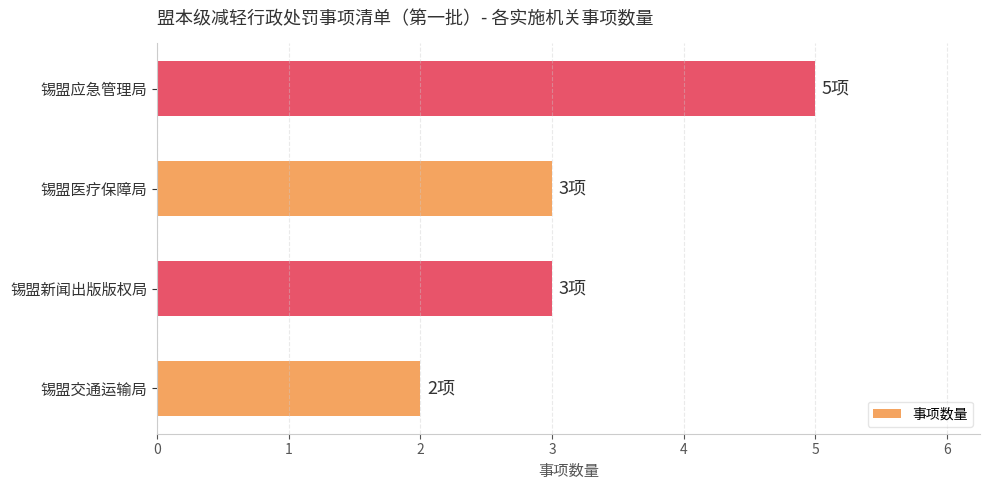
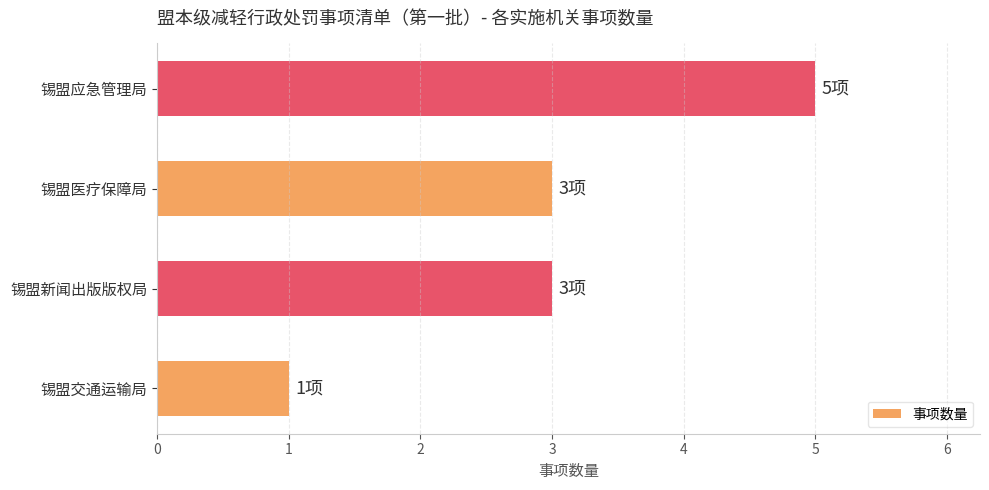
  {
    "锡盟应急管理局": "5项",
    "锡盟医疗保障局": "3项",
    "锡盟新闻出版版权局": "3项",
-   "锡盟交通运输局": "2项"
+   "锡盟交通运输局": "1项"
  }
